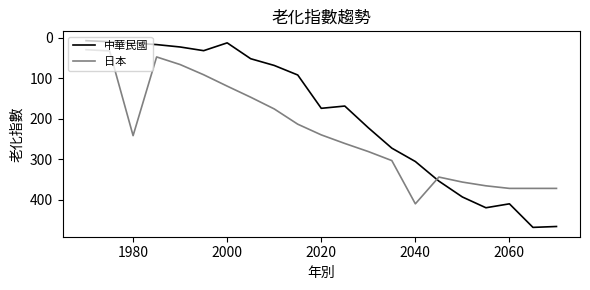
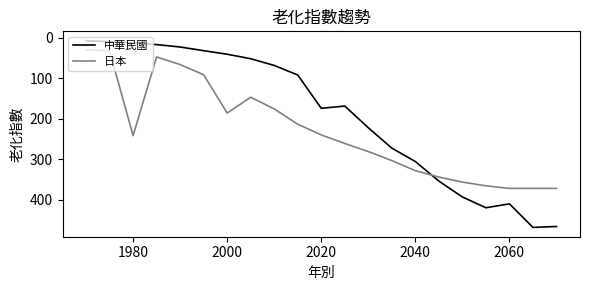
  {
    "中華民國": {
-     "2000": 10,
+     "2000": 40,
      "2020": 170,
      "2040": 310,
      "2060": 410
    },
    "日本": {
      "1980": 240,
-     "2000": 120,
+     "2000": 190,
      "2020": 240,
-     "2040": 410,
+     "2040": 330,
      "2060": 370
    }
  }
